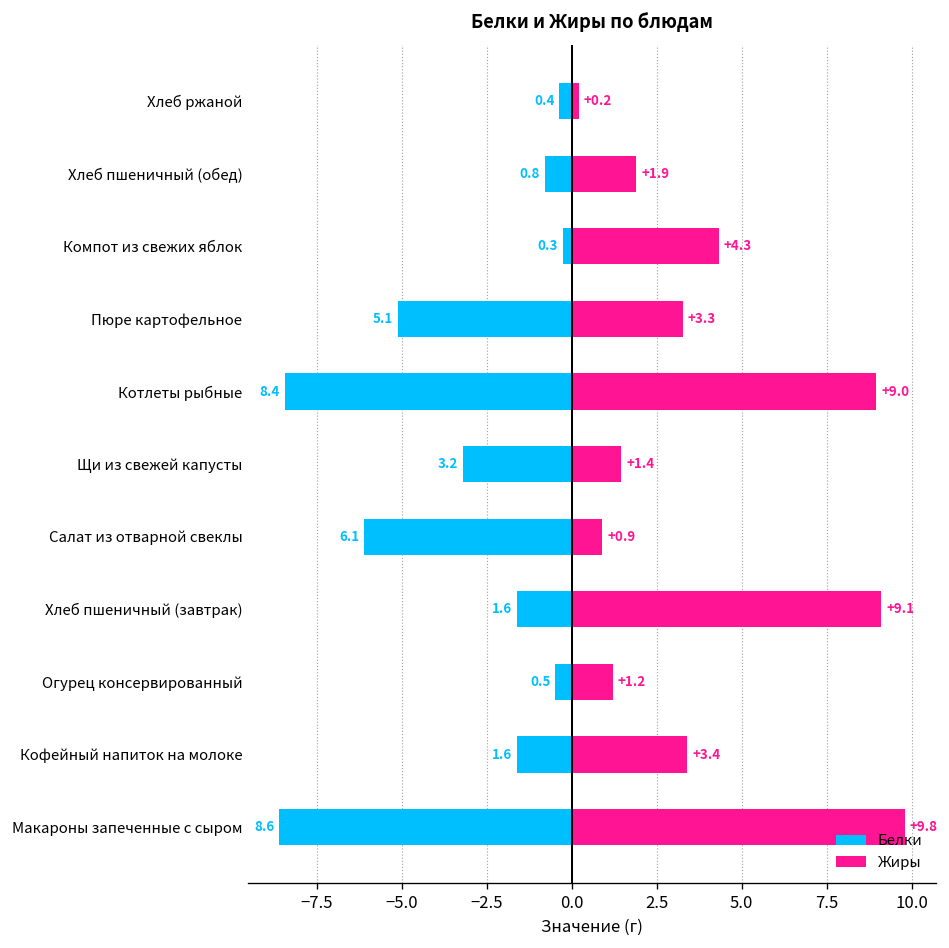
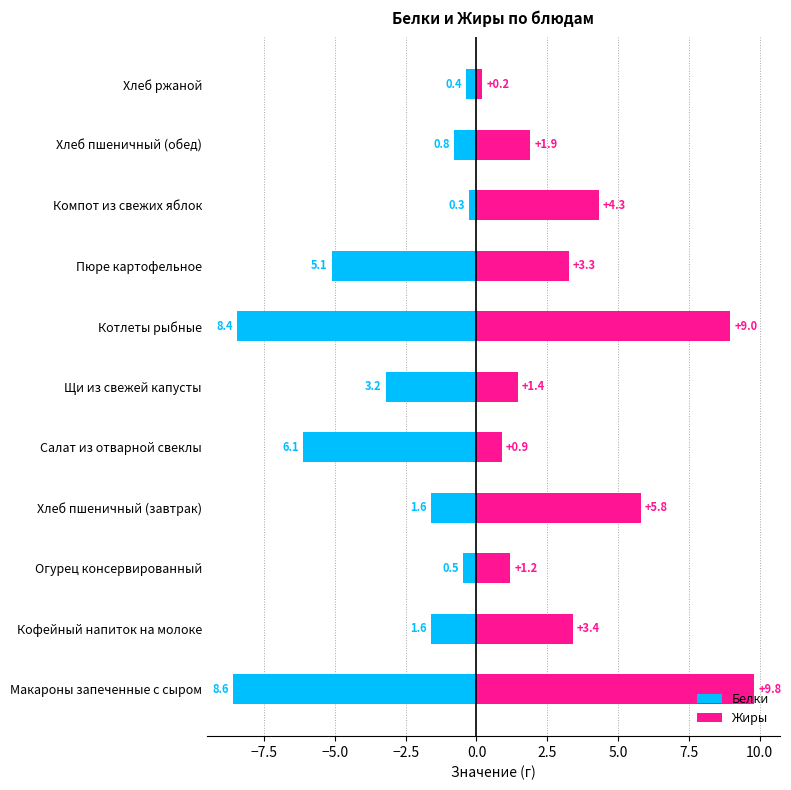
  {
    "Жиры": {
      "Хлеб ржаной": "+0.2",
      "Хлеб пшеничный (обед)": "+1.9",
      "Компот из свежих яблок": "+4.3",
      "Пюре картофельное": "+3.3",
      "Котлеты рыбные": "+9.0",
      "Щи из свежей капусты": "+1.4",
      "Салат из отварной свеклы": "+0.9",
-     "Хлеб пшеничный (завтрак)": "+9.1",
+     "Хлеб пшеничный (завтрак)": "+5.8",
      "Огурец консервированный": "+1.2",
      "Кофейный напиток на молоке": "+3.4",
      "Макароны запеченные с сыром": "+9.8"
    }
  }
